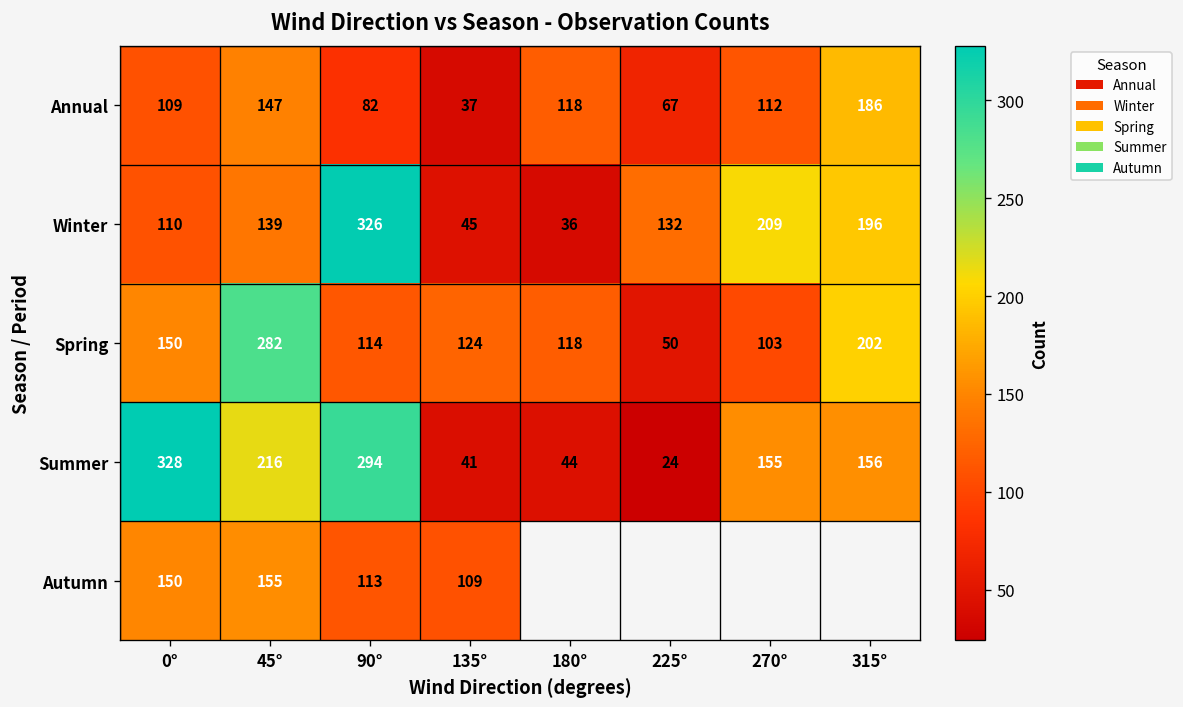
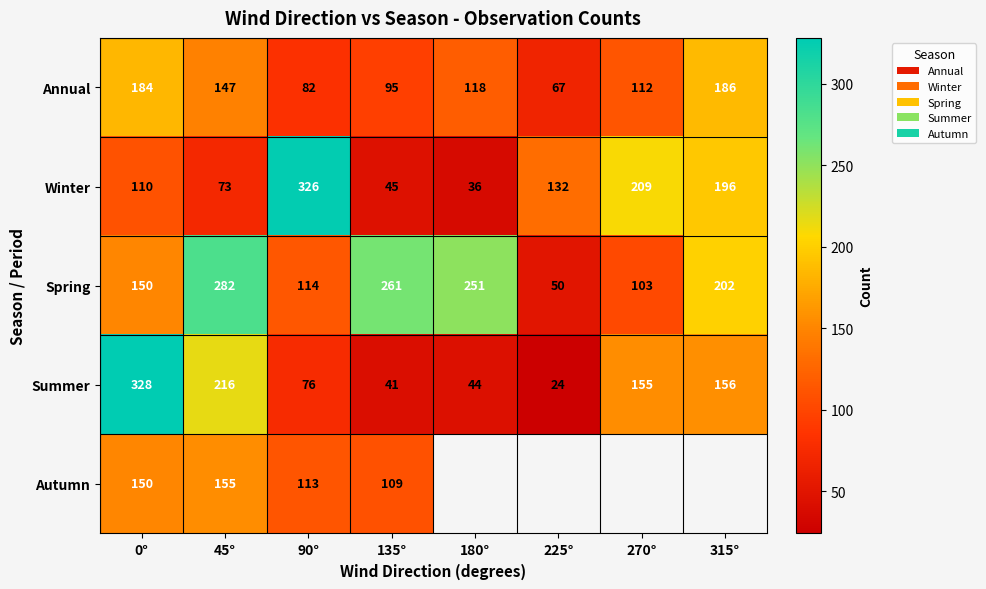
  {
    "Annual": {
-     "0°": 109,
+     "0°": 184,
      "45°": 147,
      "90°": 82,
-     "135°": 37,
+     "135°": 95,
      "180°": 118,
      "225°": 67,
      "270°": 112,
      "315°": 186
    },
    "Winter": {
      "0°": 110,
-     "45°": 139,
+     "45°": 73,
      "90°": 326,
      "135°": 45,
      "180°": 36,
      "225°": 132,
      "270°": 209,
      "315°": 196
    },
    "Spring": {
      "0°": 150,
      "45°": 282,
      "90°": 114,
-     "135°": 124,
-     "180°": 118,
+     "135°": 261,
+     "180°": 251,
      "225°": 50,
      "270°": 103,
      "315°": 202
    },
    "Summer": {
      "0°": 328,
      "45°": 216,
-     "90°": 294,
+     "90°": 76,
      "135°": 41,
      "180°": 44,
      "225°": 24,
      "270°": 155,
      "315°": 156
    },
    "Autumn": {
      "0°": 150,
      "45°": 155,
      "90°": 113,
      "135°": 109
    }
  }
